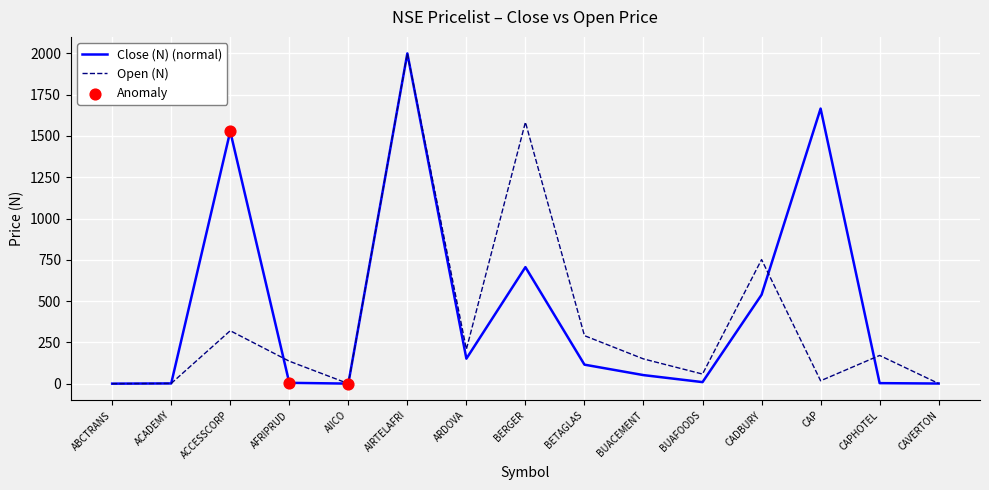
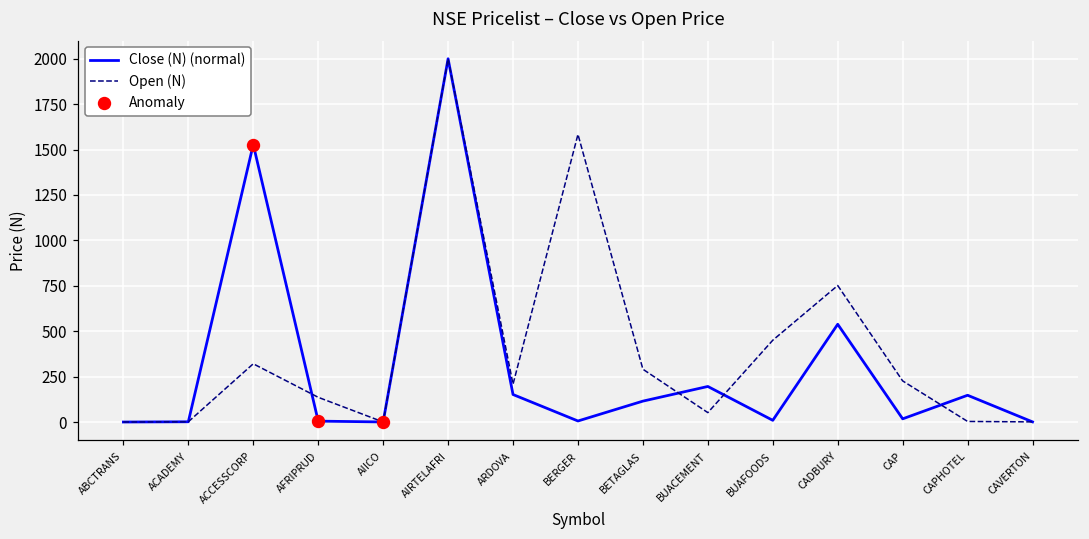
  {
    "Close (N) (normal)": {
      "ARDOVA": 150,
-     "BERGER": 710,
+     "BERGER": 10,
      "BETAGLAS": 120,
-     "BUACEMENT": 50,
+     "BUACEMENT": 200,
      "BUAFOODS": 10,
      "CADBURY": 540,
-     "CAP": 1670,
-     "CAPHOTEL": 0
+     "CAP": 20,
+     "CAPHOTEL": 150
    },
    "Open (N)": {
      "ACCESSCORP": 320,
      "AFRIPRUD": 140,
      "ARDOVA": 210,
      "BERGER": 1580,
      "BETAGLAS": 290,
-     "BUACEMENT": 150,
-     "BUAFOODS": 60,
+     "BUACEMENT": 50,
+     "BUAFOODS": 450,
      "CADBURY": 750,
-     "CAP": 20,
-     "CAPHOTEL": 170
+     "CAP": 230,
+     "CAPHOTEL": 0
    }
  }
